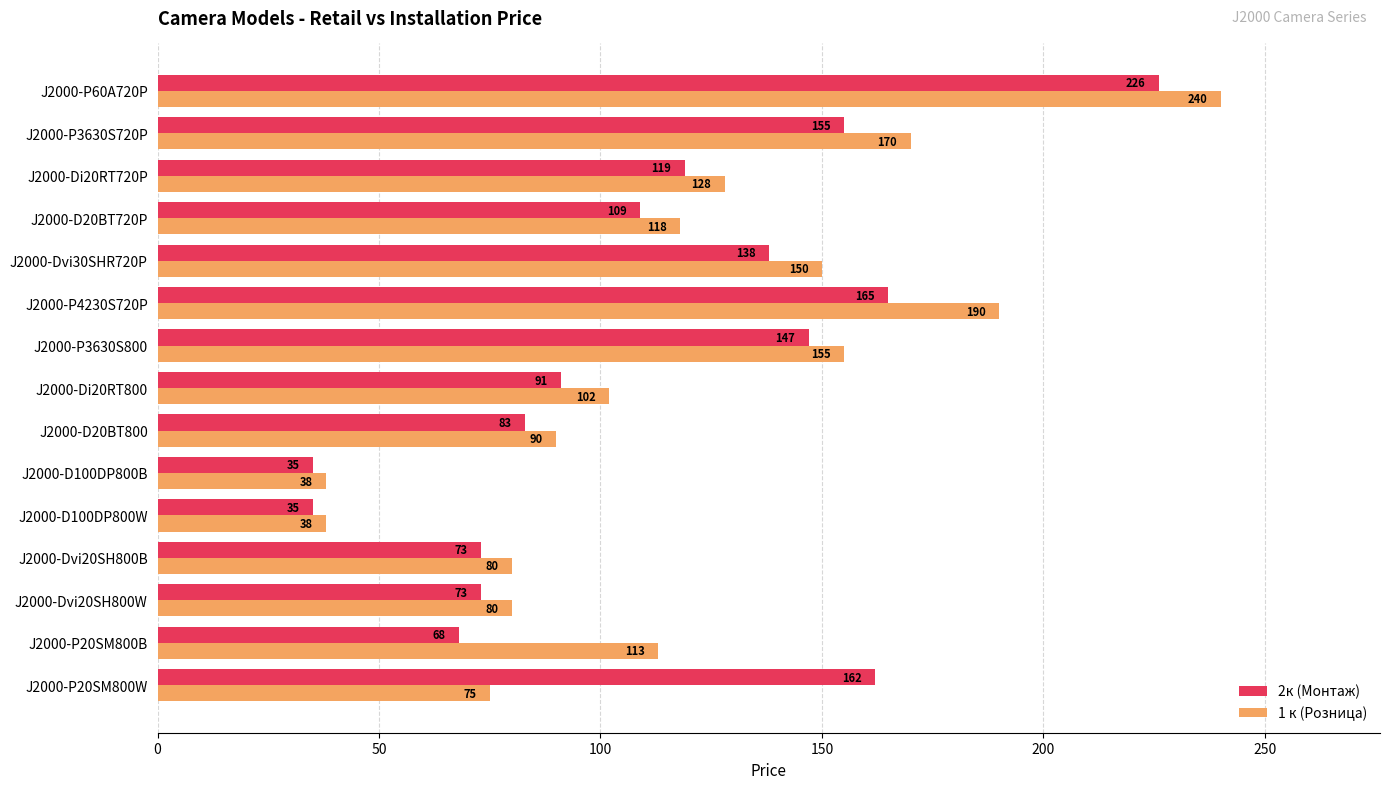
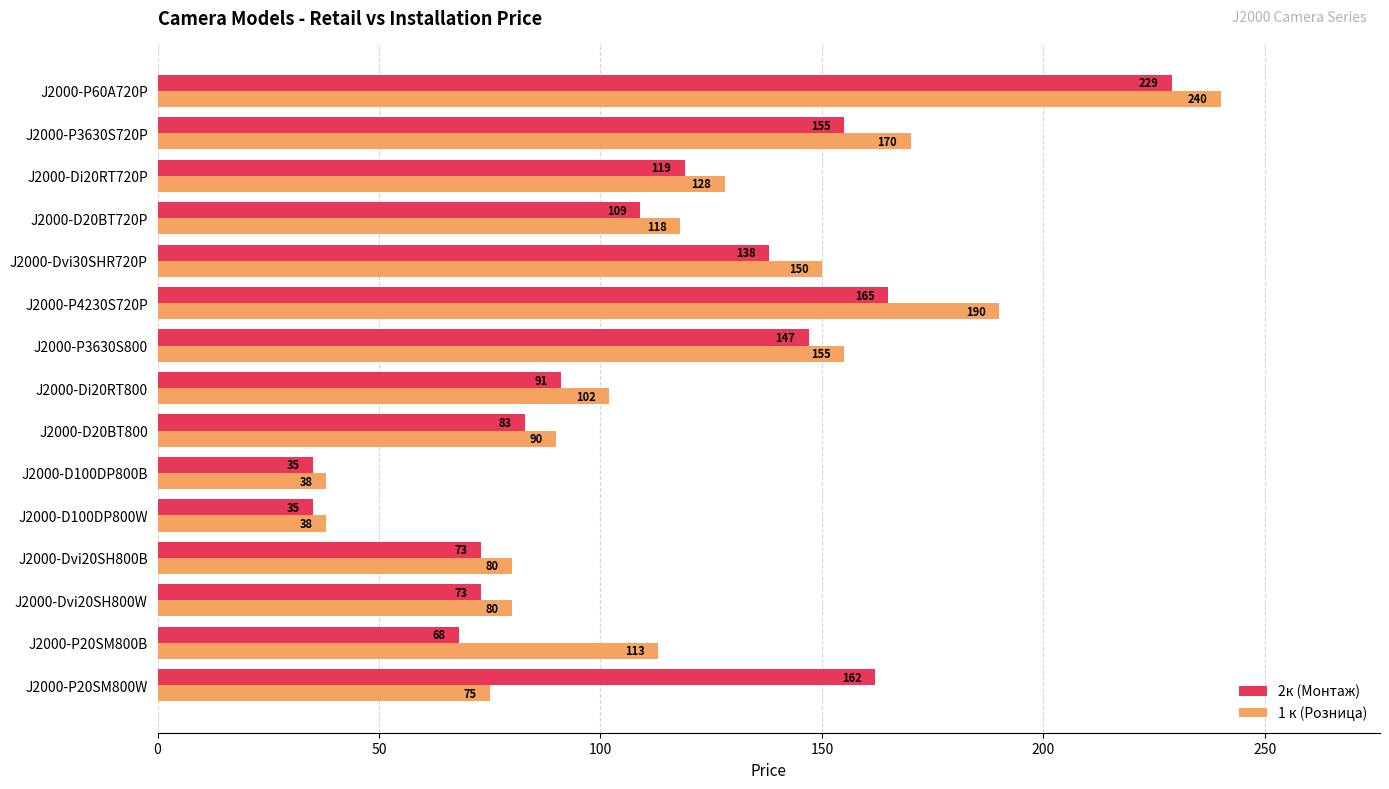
  {
    "2к (Монтаж)": {
-     "J2000-P60A720P": 226,
+     "J2000-P60A720P": 229,
      "J2000-P3630S720P": 155,
      "J2000-Di20RT720P": 119,
      "J2000-D20BT720P": 109,
      "J2000-Dvi30SHR720P": 138,
      "J2000-P4230S720P": 165,
      "J2000-P3630S800": 147,
      "J2000-Di20RT800": 91,
      "J2000-D20BT800": 83,
      "J2000-D100DP800B": 35,
      "J2000-D100DP800W": 35,
      "J2000-Dvi20SH800B": 73,
      "J2000-Dvi20SH800W": 73,
      "J2000-P20SM800B": 68,
      "J2000-P20SM800W": 162
    },
    "1 к (Розница)": {
      "J2000-P60A720P": 240,
      "J2000-P3630S720P": 170,
      "J2000-Di20RT720P": 128,
      "J2000-D20BT720P": 118,
      "J2000-Dvi30SHR720P": 150,
      "J2000-P4230S720P": 190,
      "J2000-P3630S800": 155,
      "J2000-Di20RT800": 102,
      "J2000-D20BT800": 90,
      "J2000-D100DP800B": 38,
      "J2000-D100DP800W": 38,
      "J2000-Dvi20SH800B": 80,
      "J2000-Dvi20SH800W": 80,
      "J2000-P20SM800B": 113,
      "J2000-P20SM800W": 75
    }
  }
